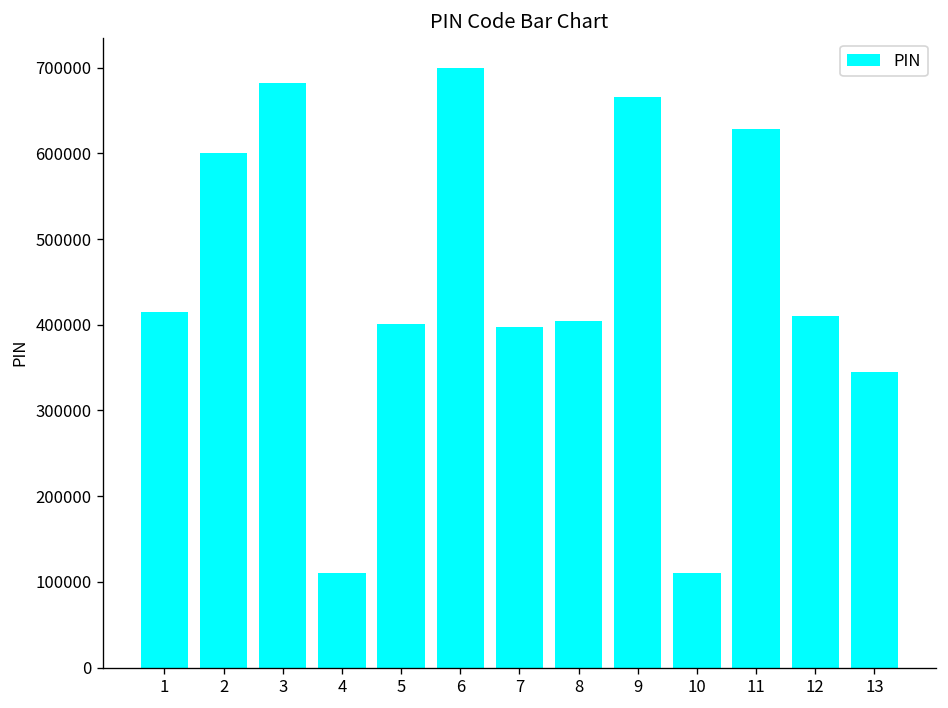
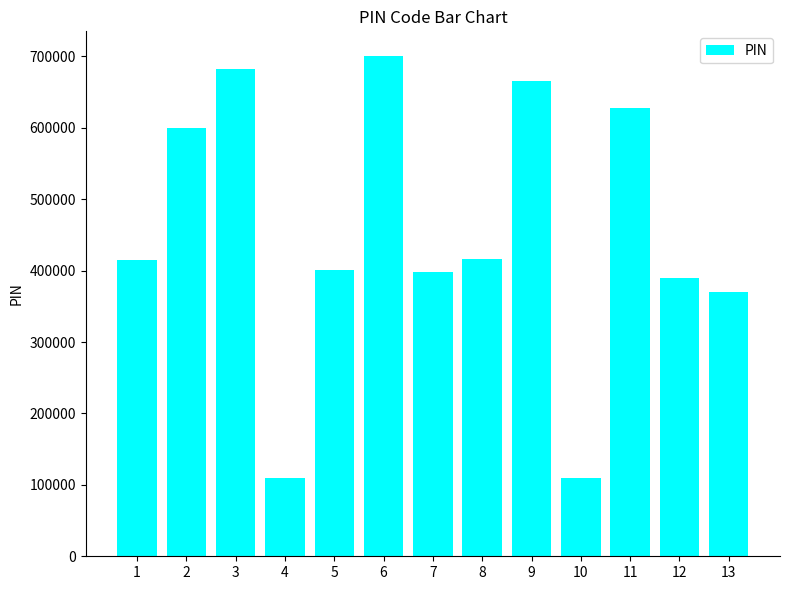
  {
    "1": 420000,
    "2": 600000,
    "3": 680000,
    "4": 110000,
    "5": 400000,
    "6": 700000,
    "7": 400000,
-   "8": 400000,
+   "8": 420000,
    "9": 670000,
    "10": 110000,
    "11": 630000,
-   "12": 410000,
-   "13": 340000
+   "12": 390000,
+   "13": 370000
  }
